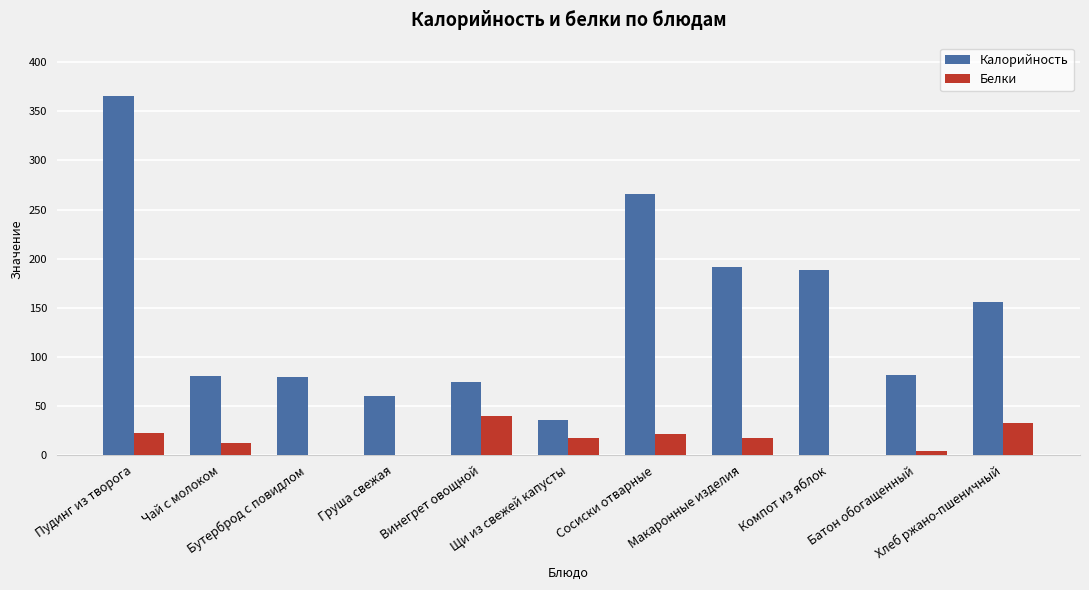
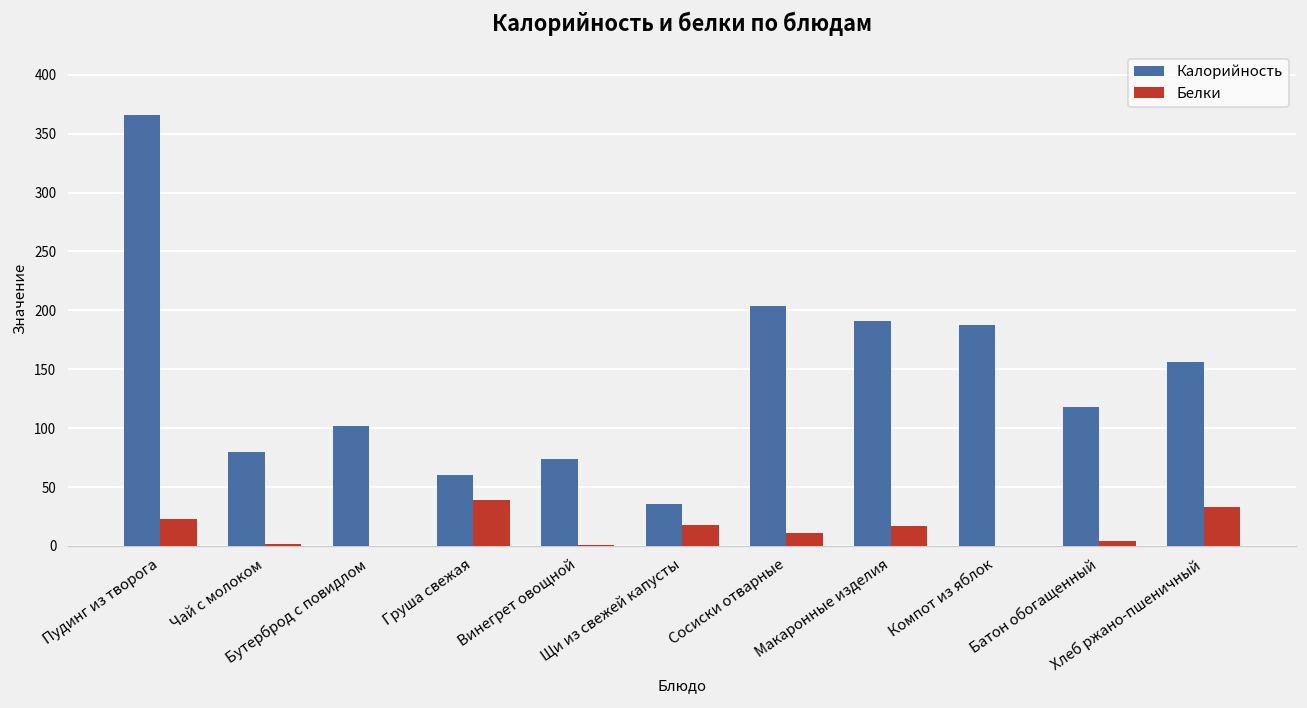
  {
    "Калорийность": {
      "Пудинг из творога": 370,
      "Чай с молоком": 80,
-     "Бутерброд с повидлом": 80,
+     "Бутерброд с повидлом": 100,
      "Груша свежая": 60,
      "Винегрет овощной": 70,
      "Щи из свежей капусты": 40,
-     "Сосиски отварные": 270,
+     "Сосиски отварные": 200,
      "Макаронные изделия": 190,
      "Компот из яблок": 190,
-     "Батон обогащенный": 80,
+     "Батон обогащенный": 120,
      "Хлеб ржано-пшеничный": 160
    },
    "Белки": {
      "Пудинг из творога": 20,
-     "Чай с молоком": 10,
-     "Груша свежая": 0,
-     "Винегрет овощной": 40,
+     "Чай с молоком": 0,
+     "Груша свежая": 40,
+     "Винегрет овощной": 0,
      "Щи из свежей капусты": 20,
-     "Сосиски отварные": 20,
+     "Сосиски отварные": 10,
      "Макаронные изделия": 20,
      "Батон обогащенный": 0,
      "Хлеб ржано-пшеничный": 30
    }
  }
